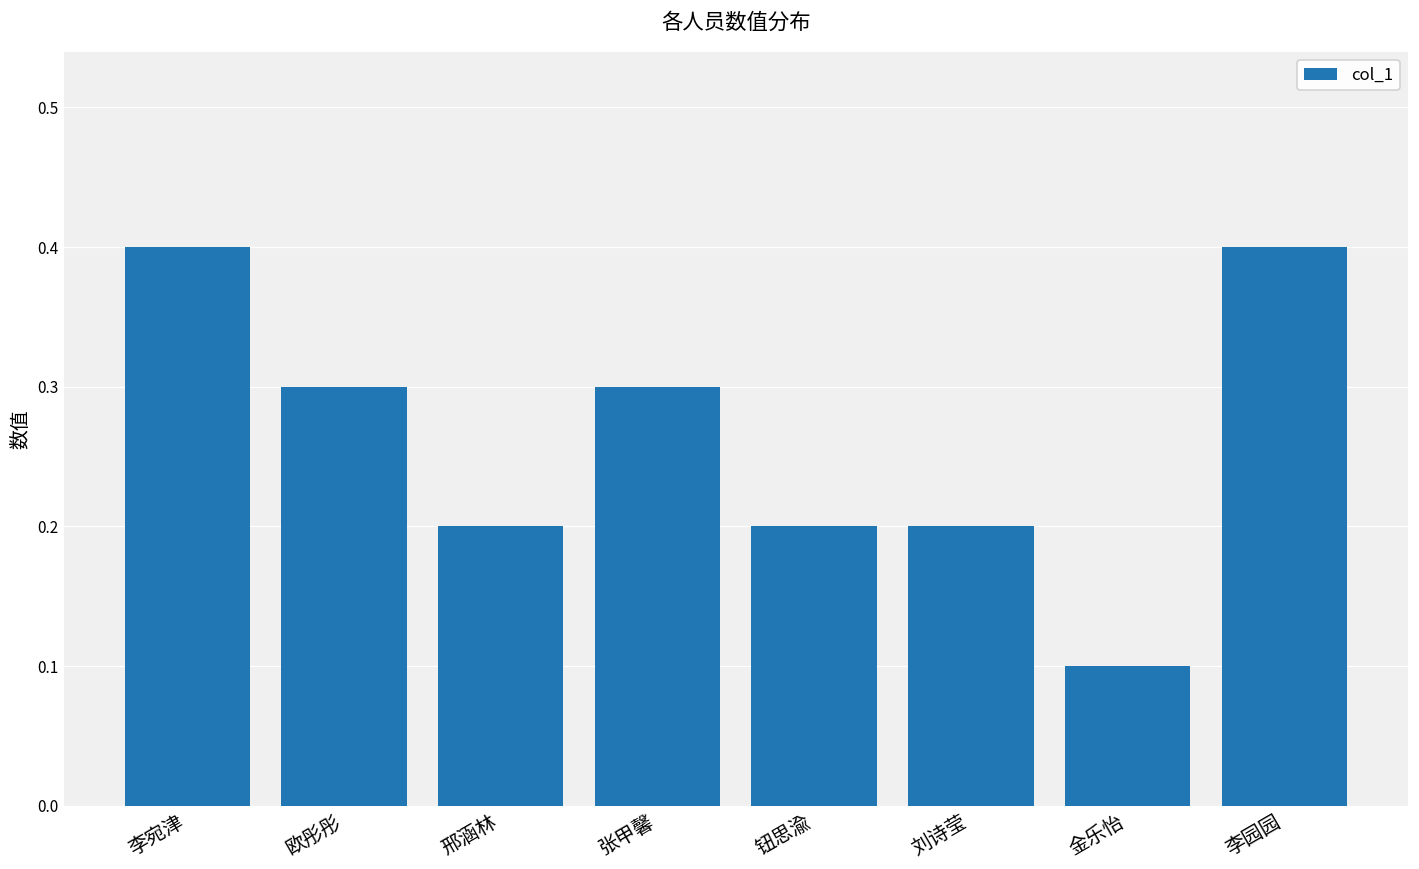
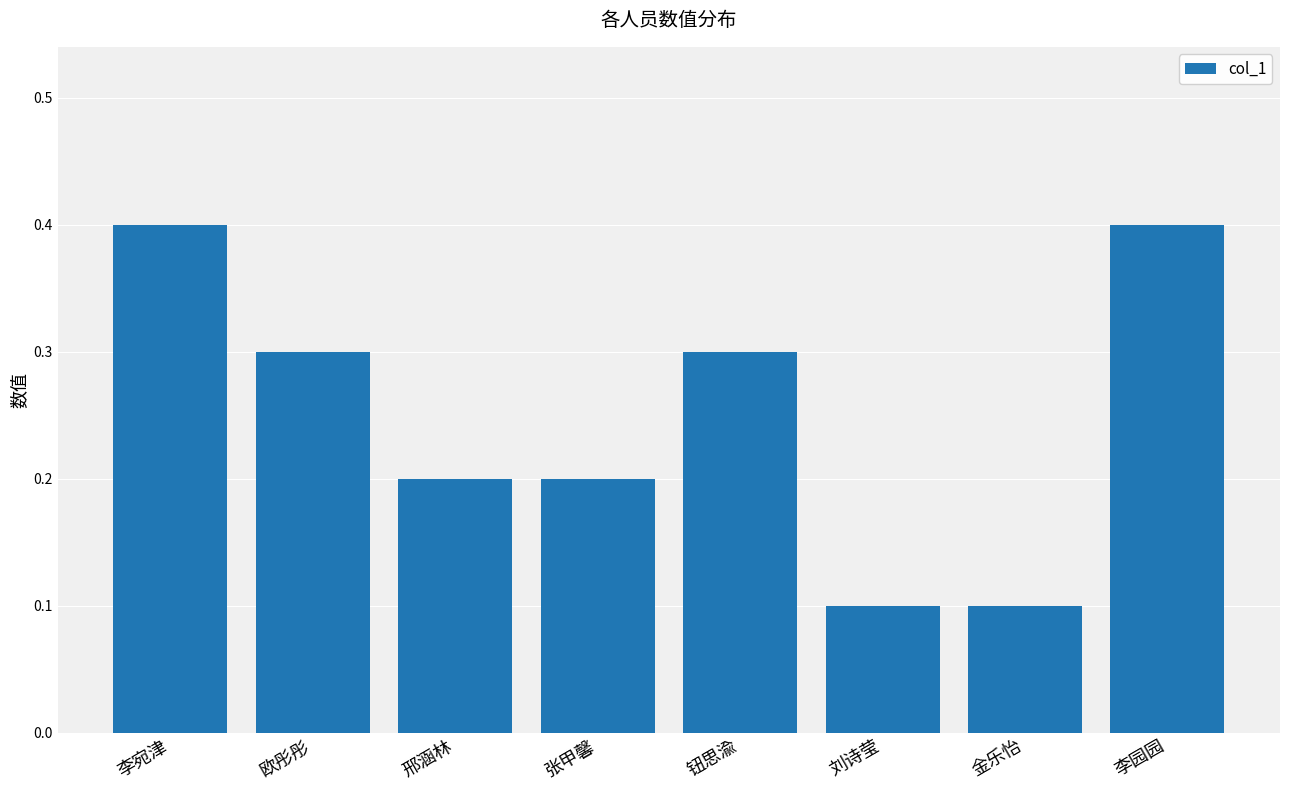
  {
    "李宛津": 0.4,
    "欧彤彤": 0.3,
    "邢涵林": 0.2,
-   "张甲馨": 0.3,
-   "钮思渝": 0.2,
-   "刘诗莹": 0.2,
+   "张甲馨": 0.2,
+   "钮思渝": 0.3,
+   "刘诗莹": 0.1,
    "金乐怡": 0.1,
    "李园园": 0.4
  }
